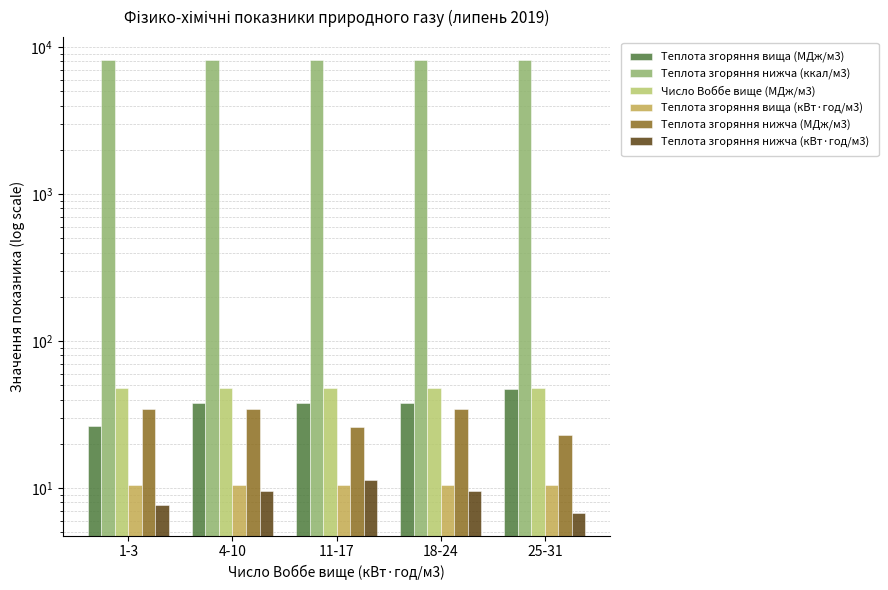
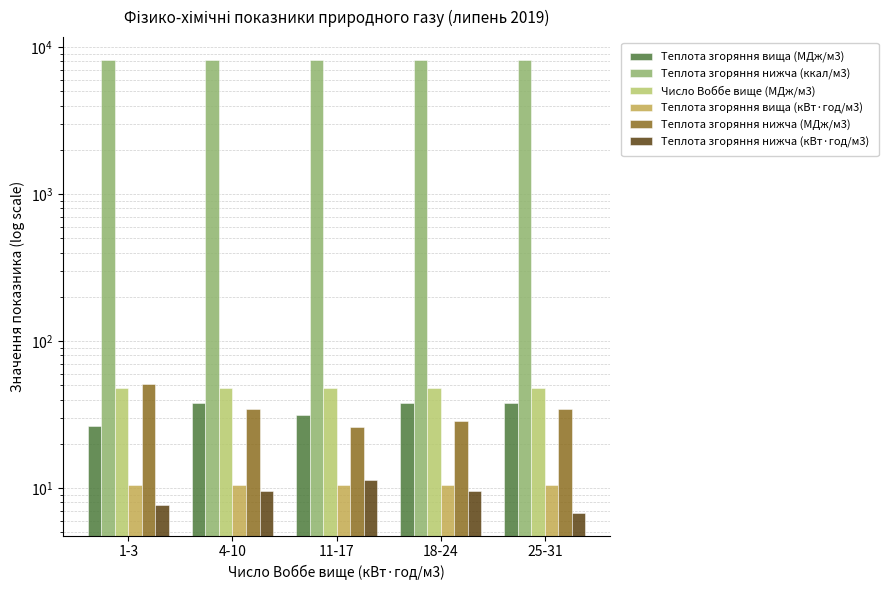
  {
    "Теплота згоряння вища (МДж/м3)": {
      "1-3": 27,
      "4-10": 38,
-     "11-17": 38,
+     "11-17": 32,
      "18-24": 38,
-     "25-31": 47
+     "25-31": 38
    },
    "Теплота згоряння нижча (МДж/м3)": {
-     "1-3": 34,
+     "1-3": 51,
      "4-10": 34,
      "11-17": 26,
-     "18-24": 34,
-     "25-31": 23
+     "18-24": 29,
+     "25-31": 34
    },
    "Теплота згоряння нижча (кВт·год/м3)": {
      "1-3": 8,
      "4-10": 10,
      "11-17": 11,
      "18-24": 10,
      "25-31": 7
    }
  }
